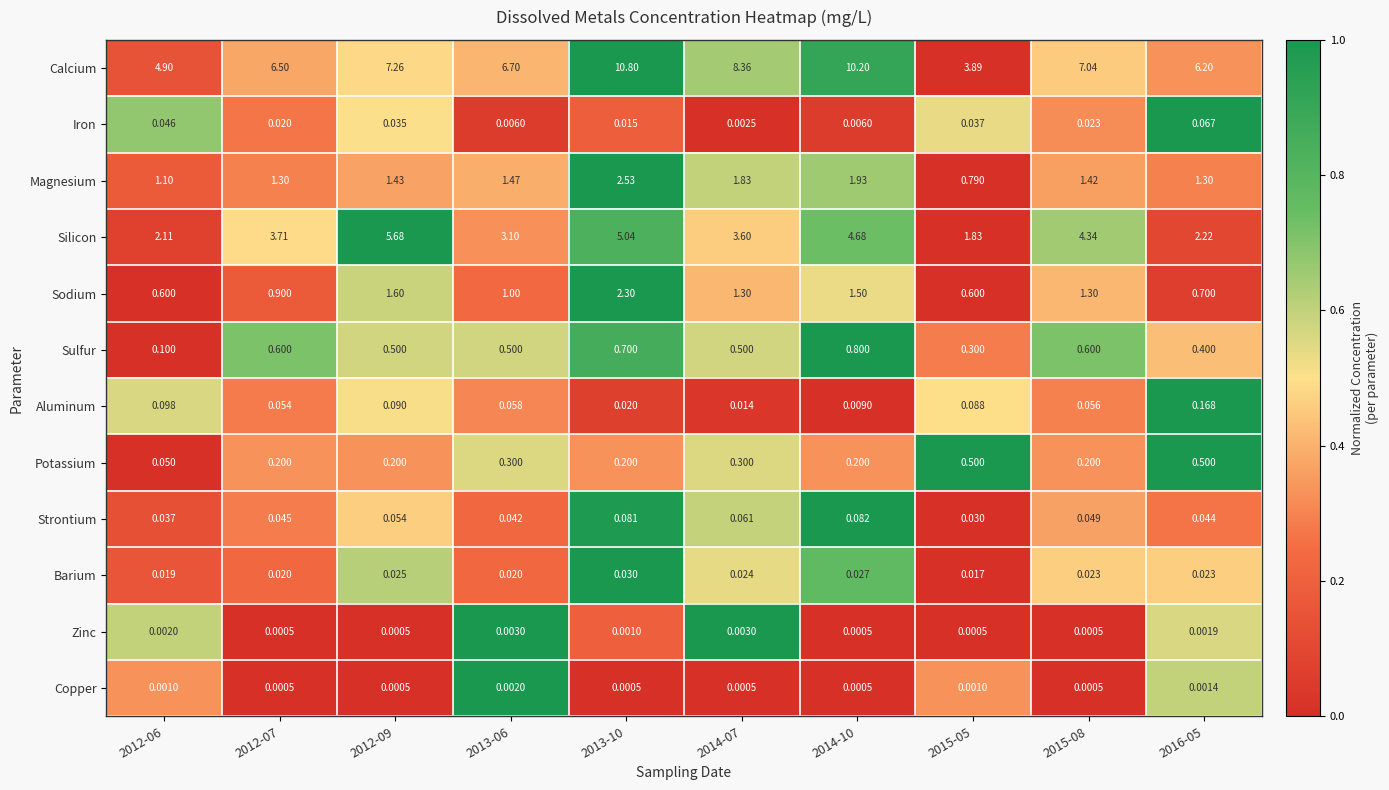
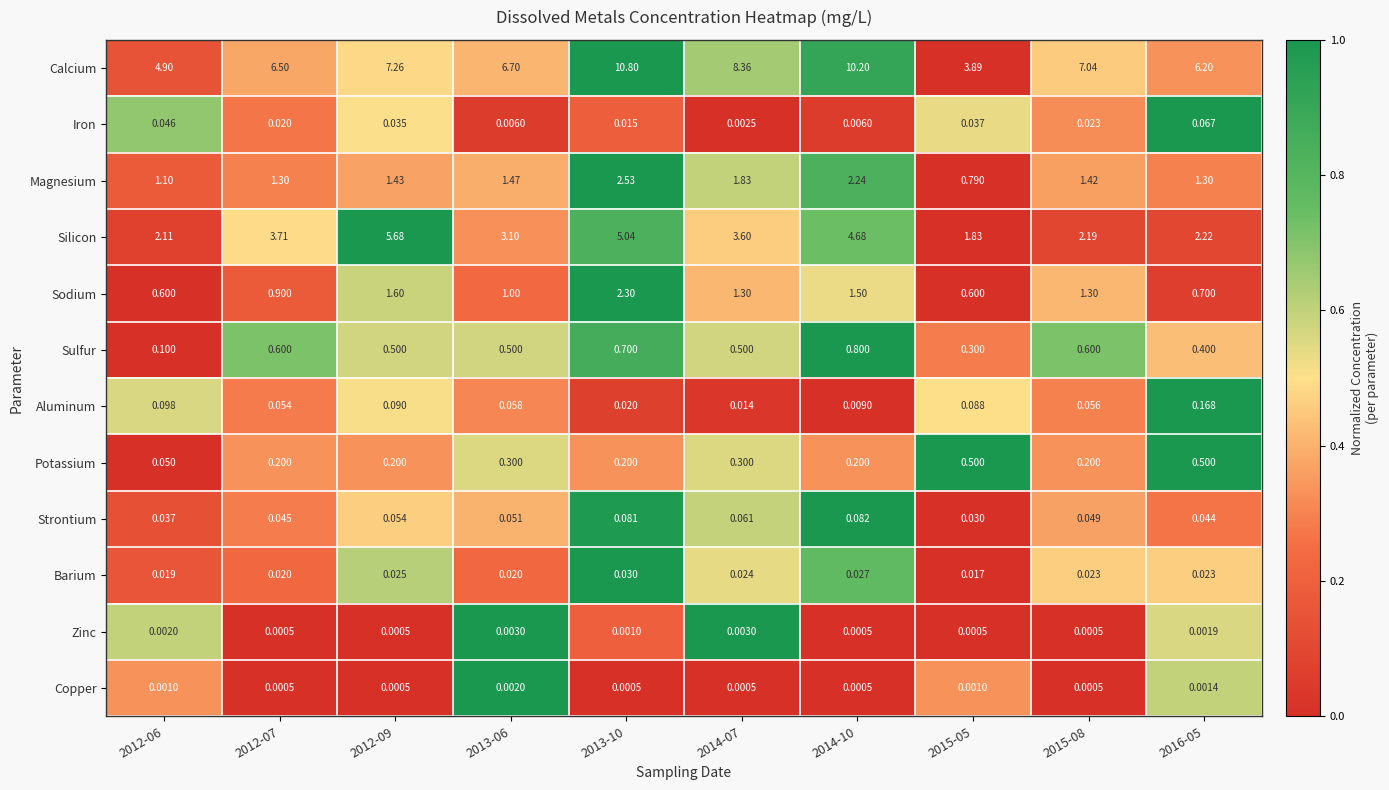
  {
    "Calcium": {
      "2012-06": 4.90,
      "2012-07": 6.50,
      "2012-09": 7.26,
      "2013-06": 6.70,
      "2013-10": 10.80,
      "2014-07": 8.36,
      "2014-10": 10.20,
      "2015-05": 3.89,
      "2015-08": 7.04,
      "2016-05": 6.20
    },
    "Iron": {
      "2012-06": 0.046,
      "2012-07": 0.020,
      "2012-09": 0.035,
      "2013-06": 0.0060,
      "2013-10": 0.015,
      "2014-07": 0.0025,
      "2014-10": 0.0060,
      "2015-05": 0.037,
      "2015-08": 0.023,
      "2016-05": 0.067
    },
    "Magnesium": {
      "2012-06": 1.10,
      "2012-07": 1.30,
      "2012-09": 1.43,
      "2013-06": 1.47,
      "2013-10": 2.53,
      "2014-07": 1.83,
-     "2014-10": 1.93,
+     "2014-10": 2.24,
      "2015-05": 0.790,
      "2015-08": 1.42,
      "2016-05": 1.30
    },
    "Silicon": {
      "2012-06": 2.11,
      "2012-07": 3.71,
      "2012-09": 5.68,
      "2013-06": 3.10,
      "2013-10": 5.04,
      "2014-07": 3.60,
      "2014-10": 4.68,
      "2015-05": 1.83,
-     "2015-08": 4.34,
+     "2015-08": 2.19,
      "2016-05": 2.22
    },
    "Sodium": {
      "2012-06": 0.600,
      "2012-07": 0.900,
      "2012-09": 1.60,
      "2013-06": 1.00,
      "2013-10": 2.30,
      "2014-07": 1.30,
      "2014-10": 1.50,
      "2015-05": 0.600,
      "2015-08": 1.30,
      "2016-05": 0.700
    },
    "Sulfur": {
      "2012-06": 0.100,
      "2012-07": 0.600,
      "2012-09": 0.500,
      "2013-06": 0.500,
      "2013-10": 0.700,
      "2014-07": 0.500,
      "2014-10": 0.800,
      "2015-05": 0.300,
      "2015-08": 0.600,
      "2016-05": 0.400
    },
    "Aluminum": {
      "2012-06": 0.098,
      "2012-07": 0.054,
      "2012-09": 0.090,
      "2013-06": 0.058,
      "2013-10": 0.020,
      "2014-07": 0.014,
      "2014-10": 0.0090,
      "2015-05": 0.088,
      "2015-08": 0.056,
      "2016-05": 0.168
    },
    "Potassium": {
      "2012-06": 0.050,
      "2012-07": 0.200,
      "2012-09": 0.200,
      "2013-06": 0.300,
      "2013-10": 0.200,
      "2014-07": 0.300,
      "2014-10": 0.200,
      "2015-05": 0.500,
      "2015-08": 0.200,
      "2016-05": 0.500
    },
    "Strontium": {
      "2012-06": 0.037,
      "2012-07": 0.045,
      "2012-09": 0.054,
-     "2013-06": 0.042,
+     "2013-06": 0.051,
      "2013-10": 0.081,
      "2014-07": 0.061,
      "2014-10": 0.082,
      "2015-05": 0.030,
      "2015-08": 0.049,
      "2016-05": 0.044
    },
    "Barium": {
      "2012-06": 0.019,
      "2012-07": 0.020,
      "2012-09": 0.025,
      "2013-06": 0.020,
      "2013-10": 0.030,
      "2014-07": 0.024,
      "2014-10": 0.027,
      "2015-05": 0.017,
      "2015-08": 0.023,
      "2016-05": 0.023
    },
    "Zinc": {
      "2012-06": 0.0020,
      "2012-07": 0.0005,
      "2012-09": 0.0005,
      "2013-06": 0.0030,
      "2013-10": 0.0010,
      "2014-07": 0.0030,
      "2014-10": 0.0005,
      "2015-05": 0.0005,
      "2015-08": 0.0005,
      "2016-05": 0.0019
    },
    "Copper": {
      "2012-06": 0.0010,
      "2012-07": 0.0005,
      "2012-09": 0.0005,
      "2013-06": 0.0020,
      "2013-10": 0.0005,
      "2014-07": 0.0005,
      "2014-10": 0.0005,
      "2015-05": 0.0010,
      "2015-08": 0.0005,
      "2016-05": 0.0014
    }
  }
